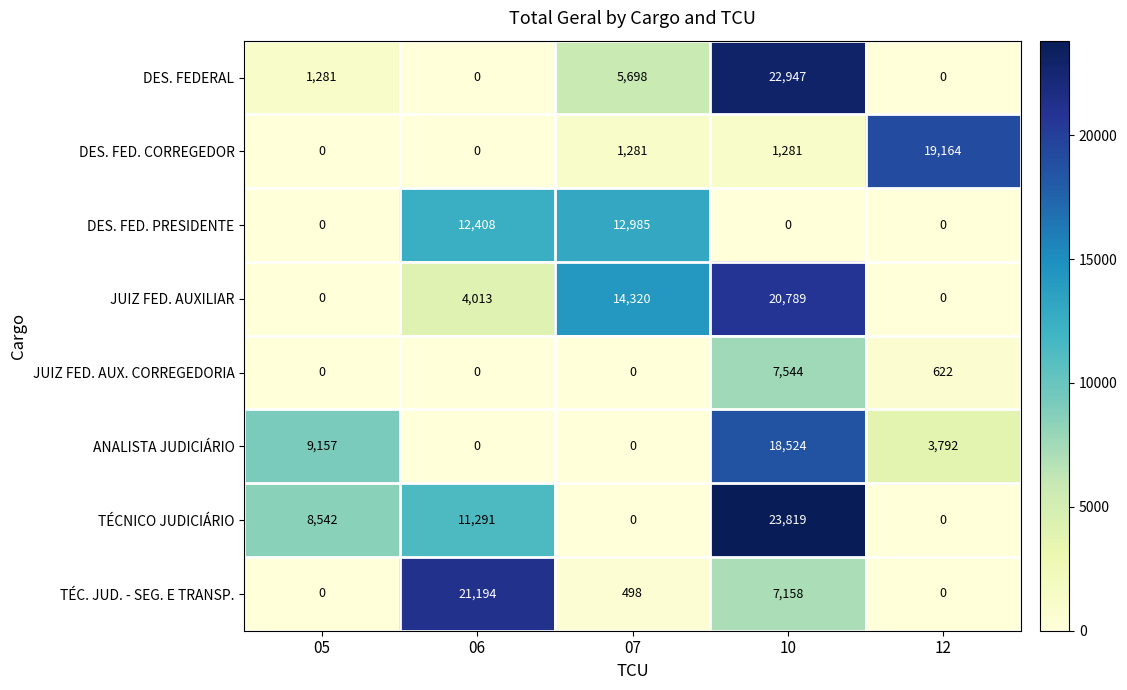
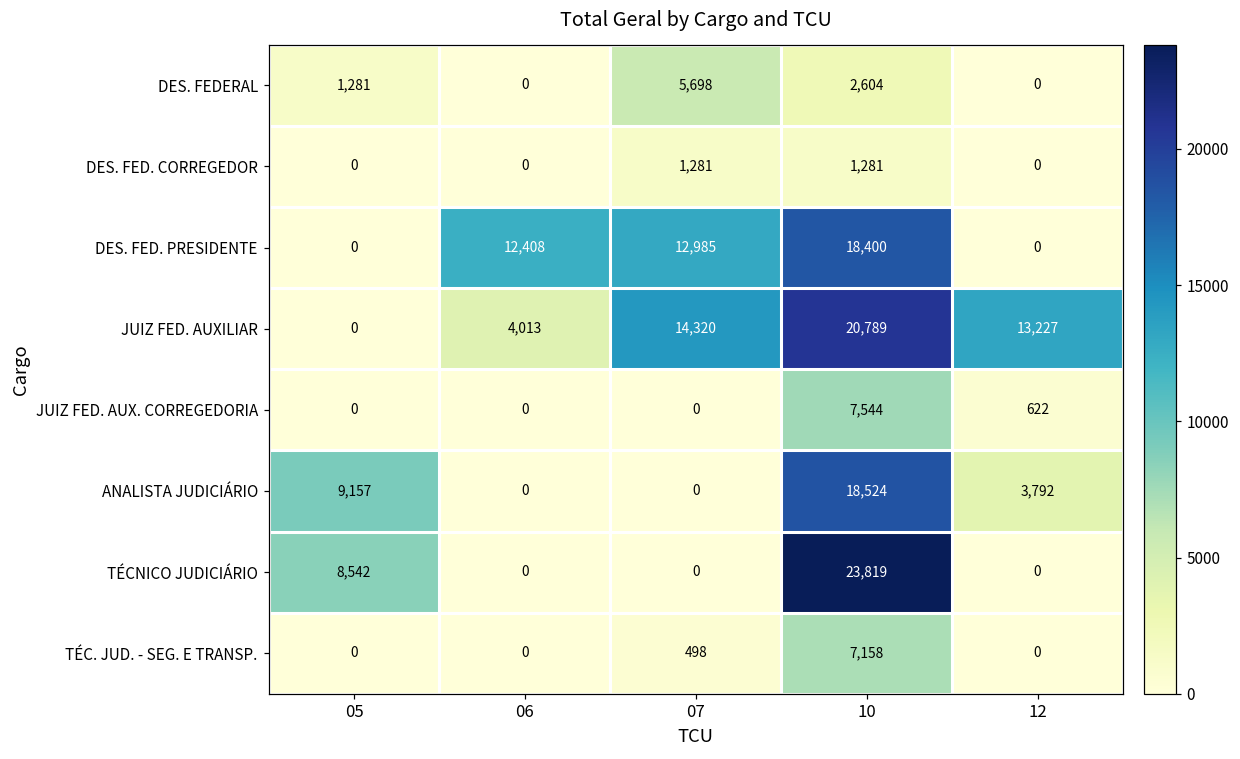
  {
    "DES. FEDERAL": {
      "05": "1,281",
      "06": "0",
      "07": "5,698",
-     "10": "22,947",
+     "10": "2,604",
      "12": "0"
    },
    "DES. FED. CORREGEDOR": {
      "05": "0",
      "06": "0",
      "07": "1,281",
      "10": "1,281",
-     "12": "19,164"
+     "12": "0"
    },
    "DES. FED. PRESIDENTE": {
      "05": "0",
      "06": "12,408",
      "07": "12,985",
-     "10": "0",
+     "10": "18,400",
      "12": "0"
    },
    "JUIZ FED. AUXILIAR": {
      "05": "0",
      "06": "4,013",
      "07": "14,320",
      "10": "20,789",
-     "12": "0"
+     "12": "13,227"
    },
    "JUIZ FED. AUX. CORREGEDORIA": {
      "05": "0",
      "06": "0",
      "07": "0",
      "10": "7,544",
      "12": "622"
    },
    "ANALISTA JUDICIÁRIO": {
      "05": "9,157",
      "06": "0",
      "07": "0",
      "10": "18,524",
      "12": "3,792"
    },
    "TÉCNICO JUDICIÁRIO": {
      "05": "8,542",
-     "06": "11,291",
+     "06": "0",
      "07": "0",
      "10": "23,819",
      "12": "0"
    },
    "TÉC. JUD. - SEG. E TRANSP.": {
      "05": "0",
-     "06": "21,194",
+     "06": "0",
      "07": "498",
      "10": "7,158",
      "12": "0"
    }
  }
